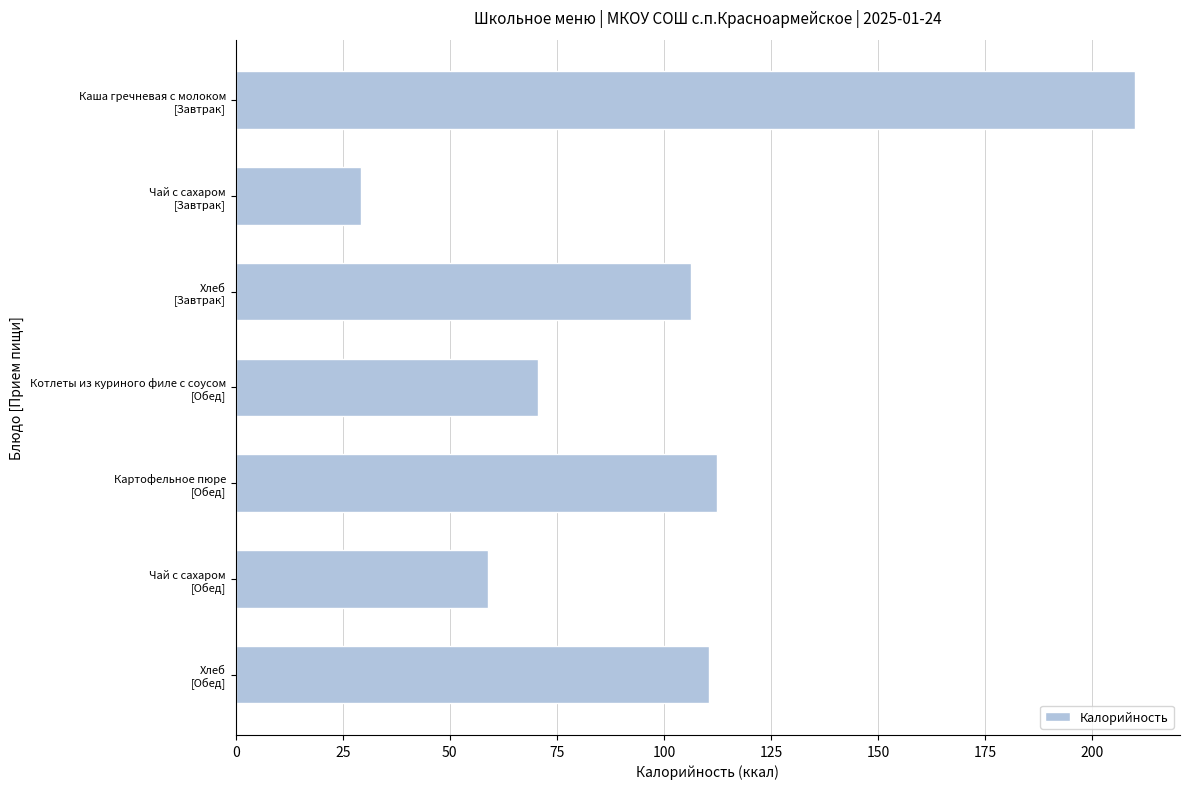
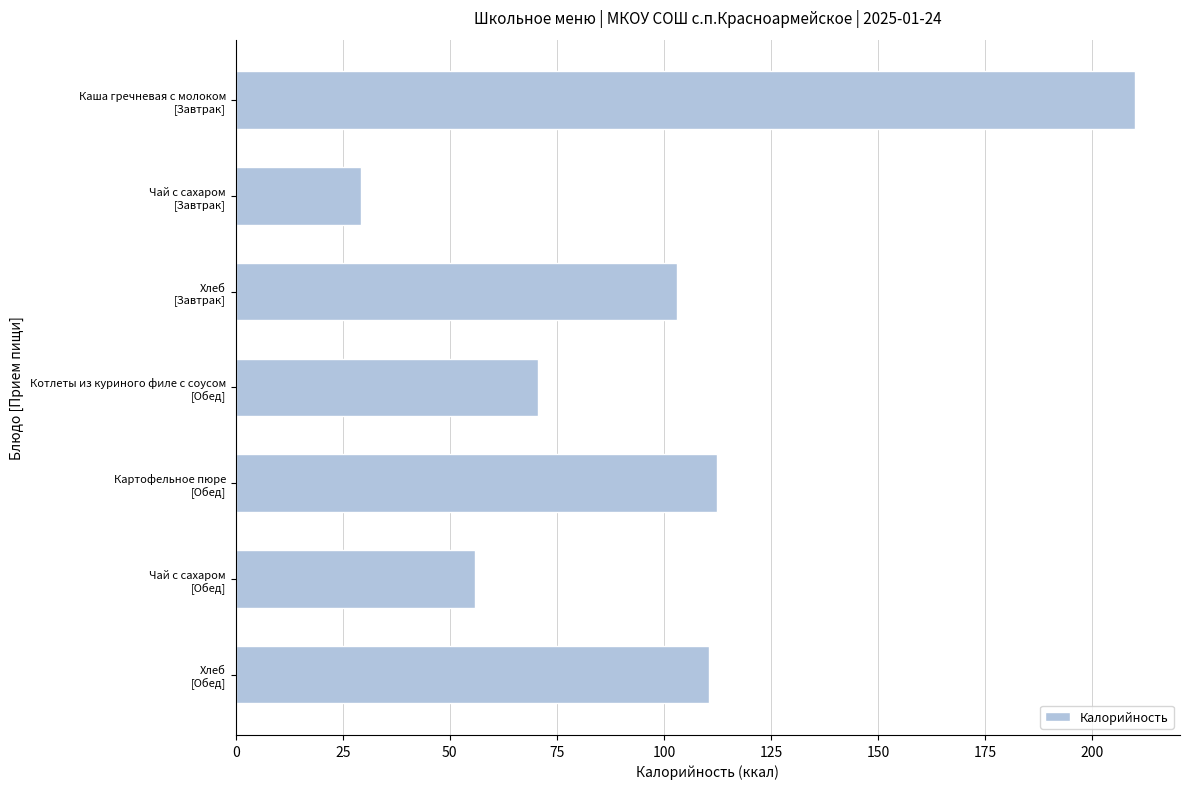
  {
    "Каша гречневая с молоком [Завтрак]": 210,
    "Чай с сахаром [Завтрак]": 29,
-   "Хлеб [Завтрак]": 106,
+   "Хлеб [Завтрак]": 103,
    "Котлеты из куриного филе с соусом [Обед]": 71,
    "Картофельное пюре [Обед]": 113,
-   "Чай с сахаром [Обед]": 59,
+   "Чай с сахаром [Обед]": 56,
    "Хлеб [Обед]": 111
  }
